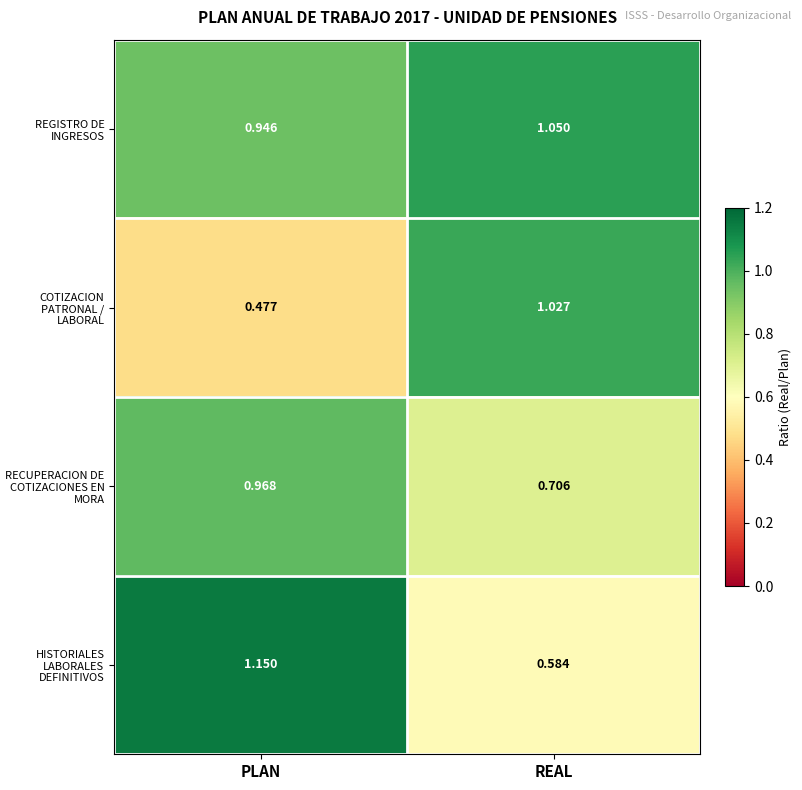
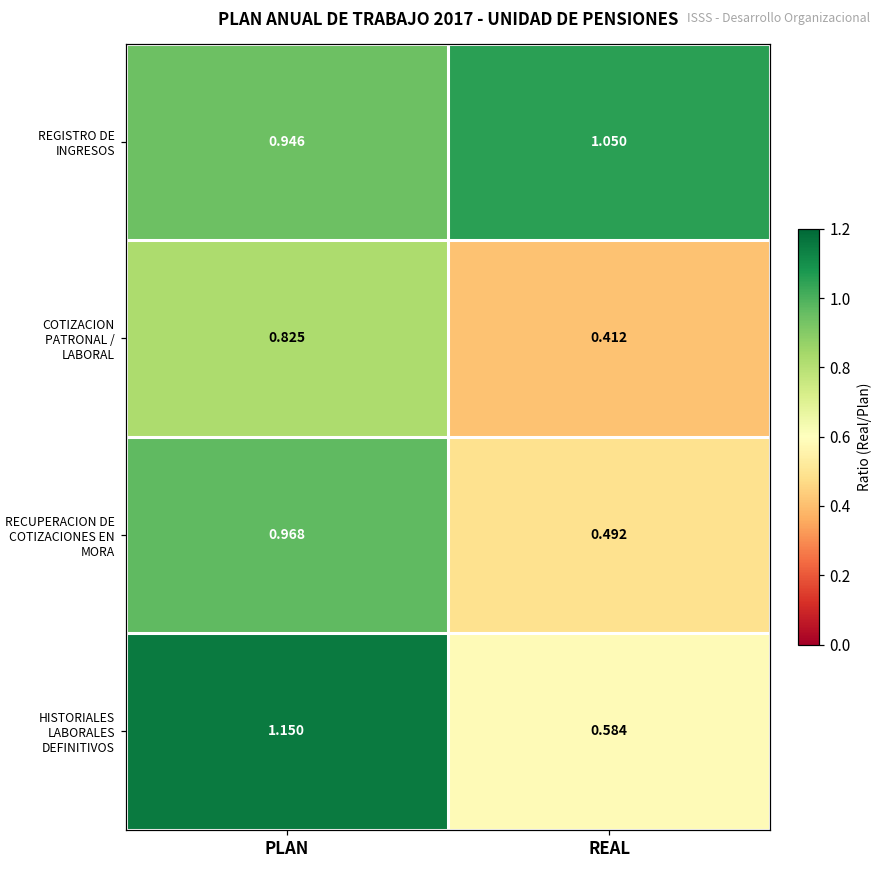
  {
    "REGISTRO DE INGRESOS": {
      "PLAN": 0.946,
      "REAL": 1.050
    },
    "COTIZACION PATRONAL / LABORAL": {
-     "PLAN": 0.477,
-     "REAL": 1.027
+     "PLAN": 0.825,
+     "REAL": 0.412
    },
    "RECUPERACION DE COTIZACIONES EN MORA": {
      "PLAN": 0.968,
-     "REAL": 0.706
+     "REAL": 0.492
    },
    "HISTORIALES LABORALES DEFINITIVOS": {
      "PLAN": 1.150,
      "REAL": 0.584
    }
  }
